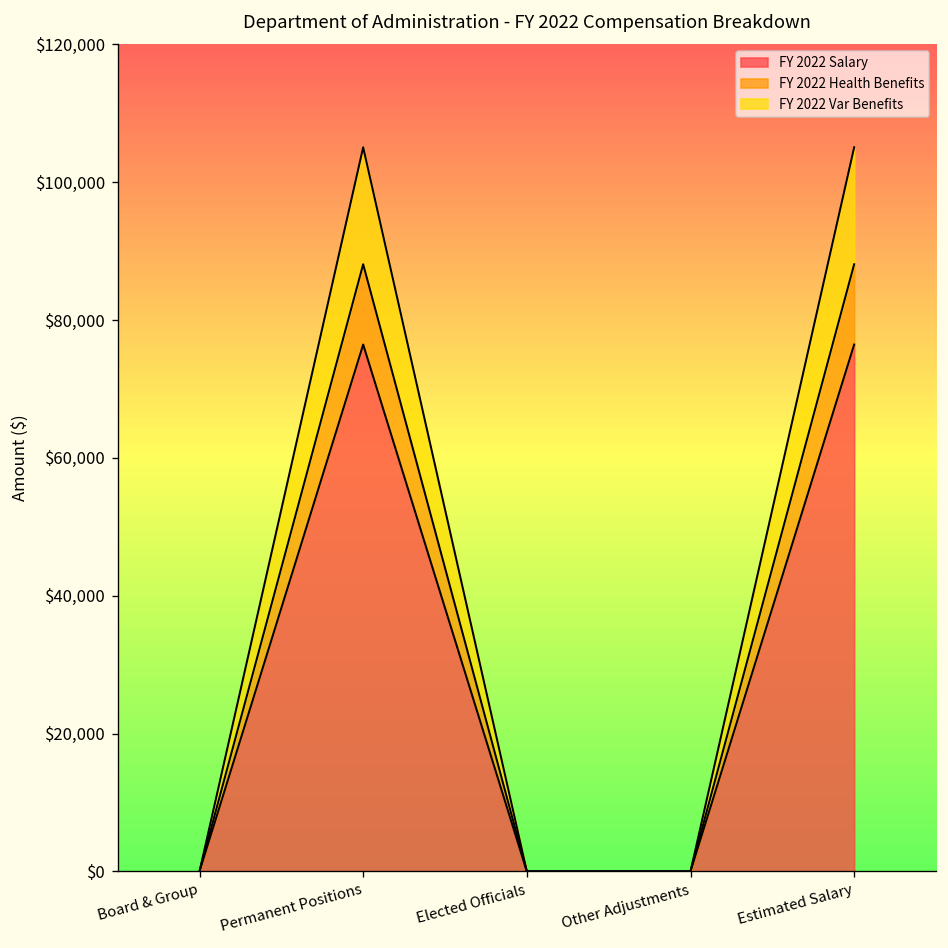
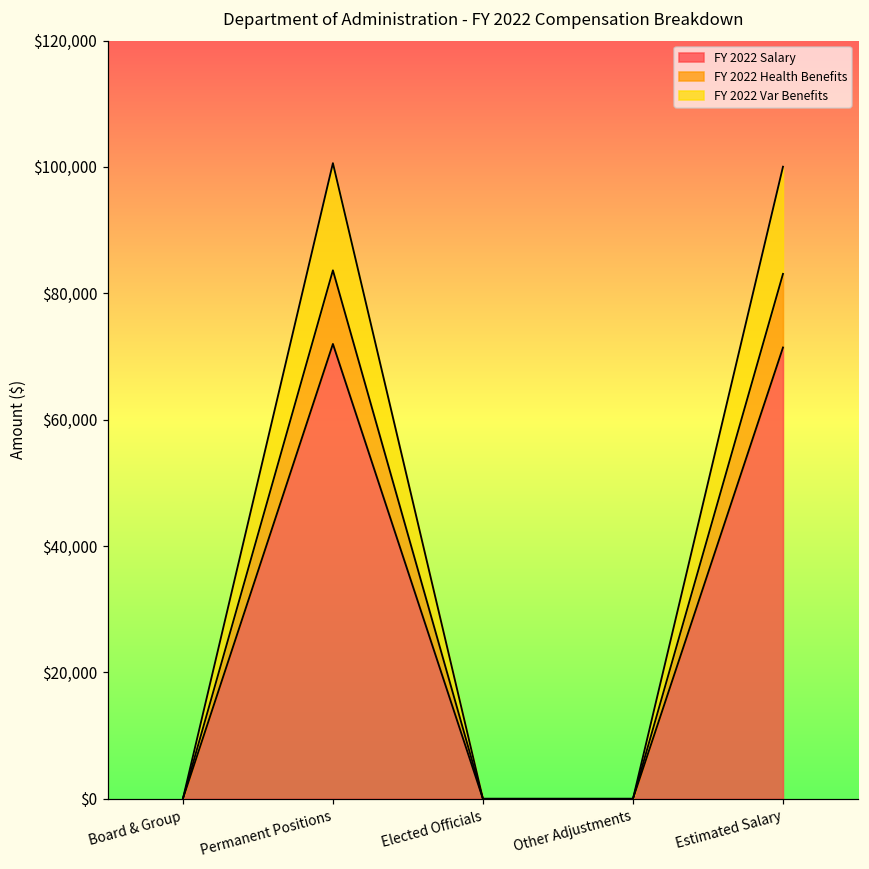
  {
    "FY 2022 Salary": {
-     "Permanent Positions": "$76,000",
-     "Estimated Salary": "$76,000"
+     "Permanent Positions": "$72,000",
+     "Estimated Salary": "$71,000"
    },
    "FY 2022 Health Benefits": {
      "Permanent Positions": "$12,000",
      "Estimated Salary": "$12,000"
    },
    "FY 2022 Var Benefits": {
      "Permanent Positions": "$17,000",
      "Estimated Salary": "$17,000"
    }
  }
